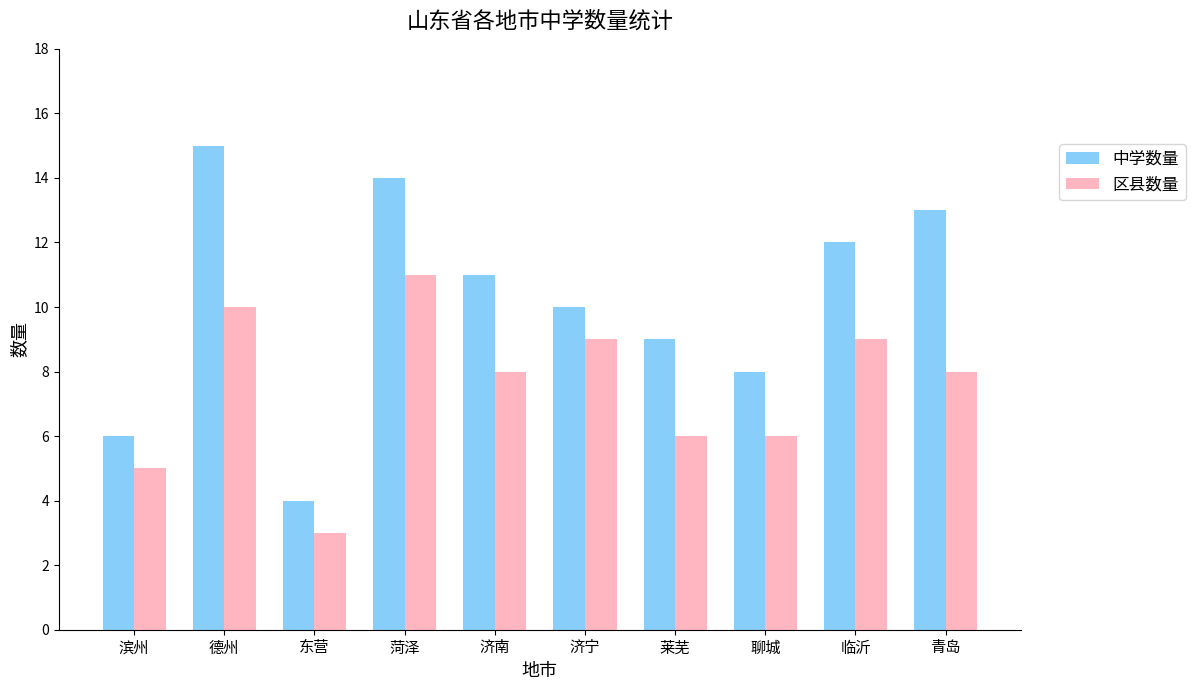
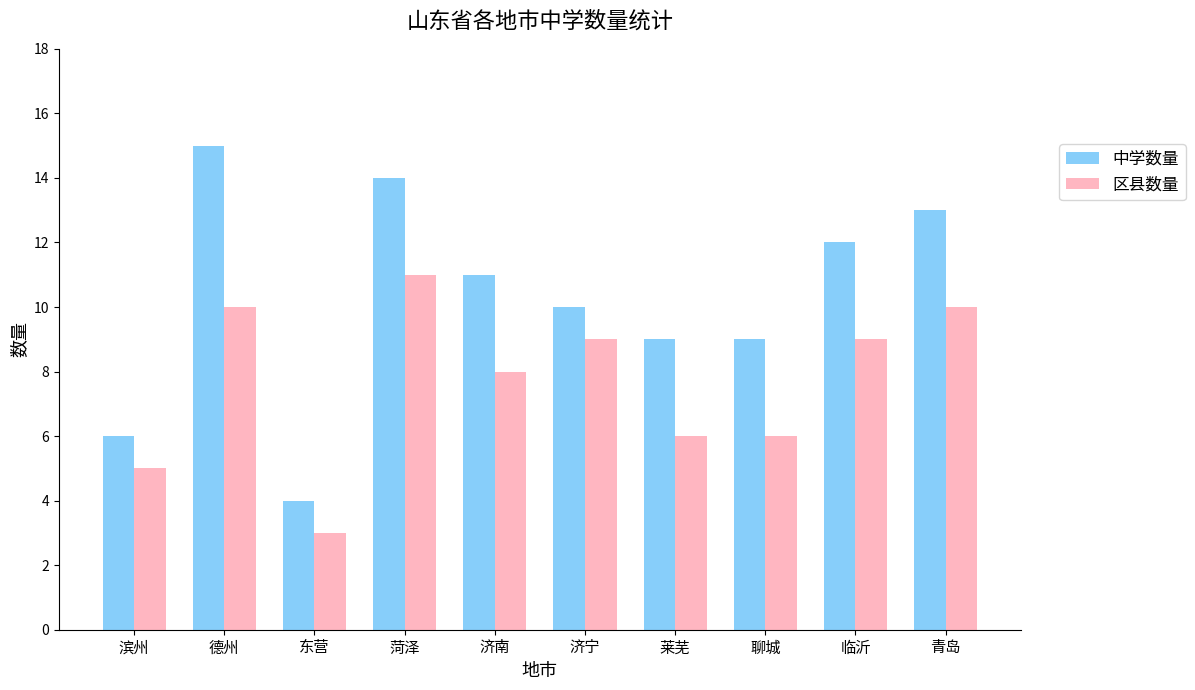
  {
    "中学数量": {
      "滨州": 6,
      "德州": 15,
      "东营": 4,
      "菏泽": 14,
      "济南": 11,
      "济宁": 10,
      "莱芜": 9,
-     "聊城": 8,
+     "聊城": 9,
      "临沂": 12,
      "青岛": 13
    },
    "区县数量": {
      "滨州": 5,
      "德州": 10,
      "东营": 3,
      "菏泽": 11,
      "济南": 8,
      "济宁": 9,
      "莱芜": 6,
      "聊城": 6,
      "临沂": 9,
-     "青岛": 8
+     "青岛": 10
    }
  }
